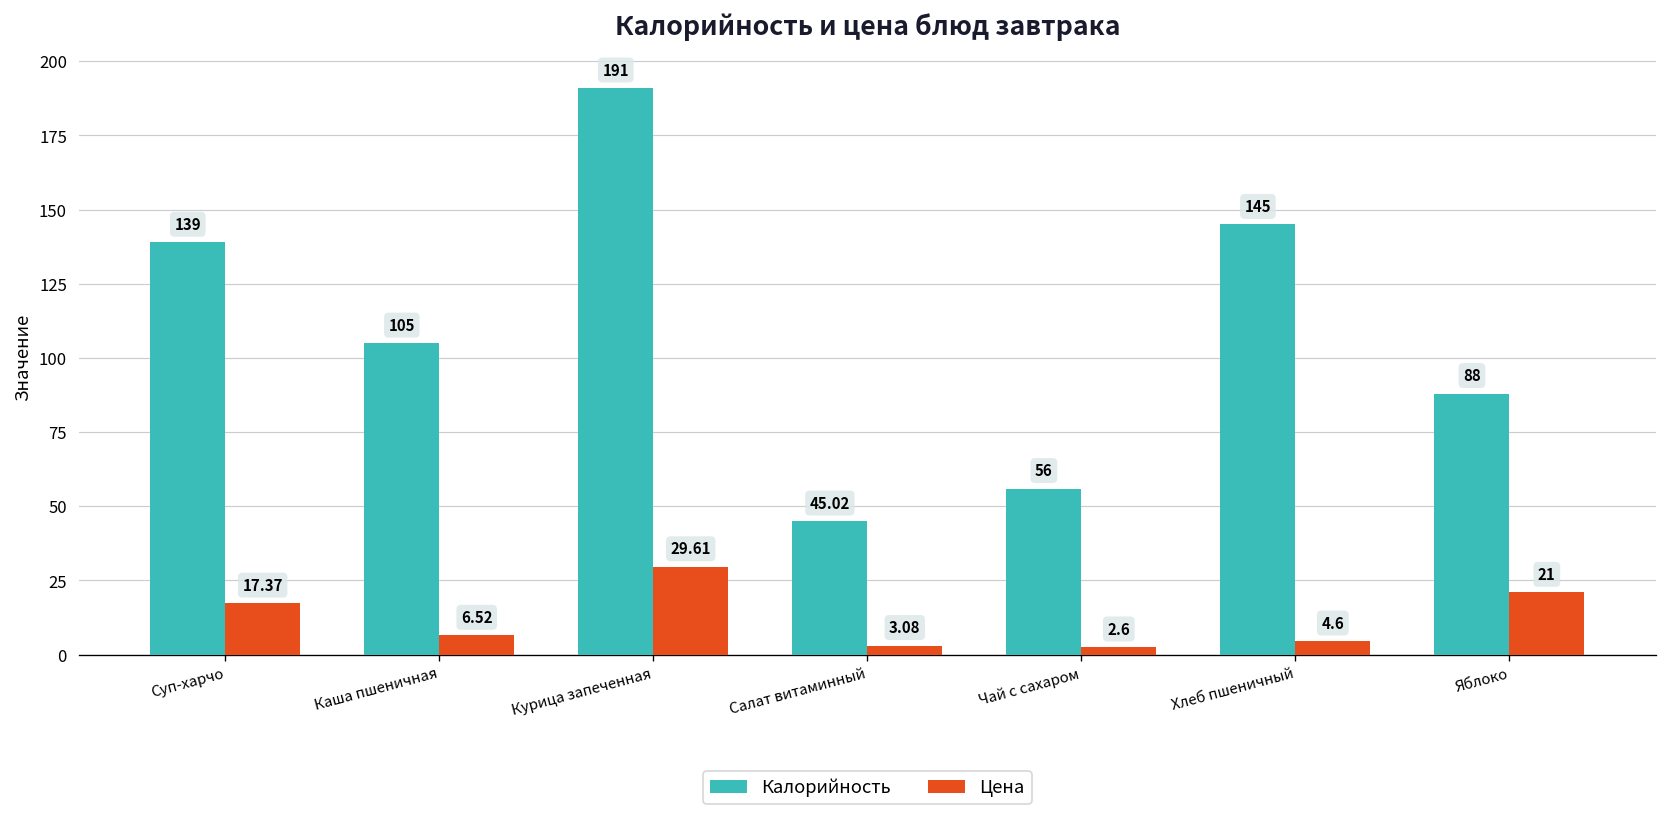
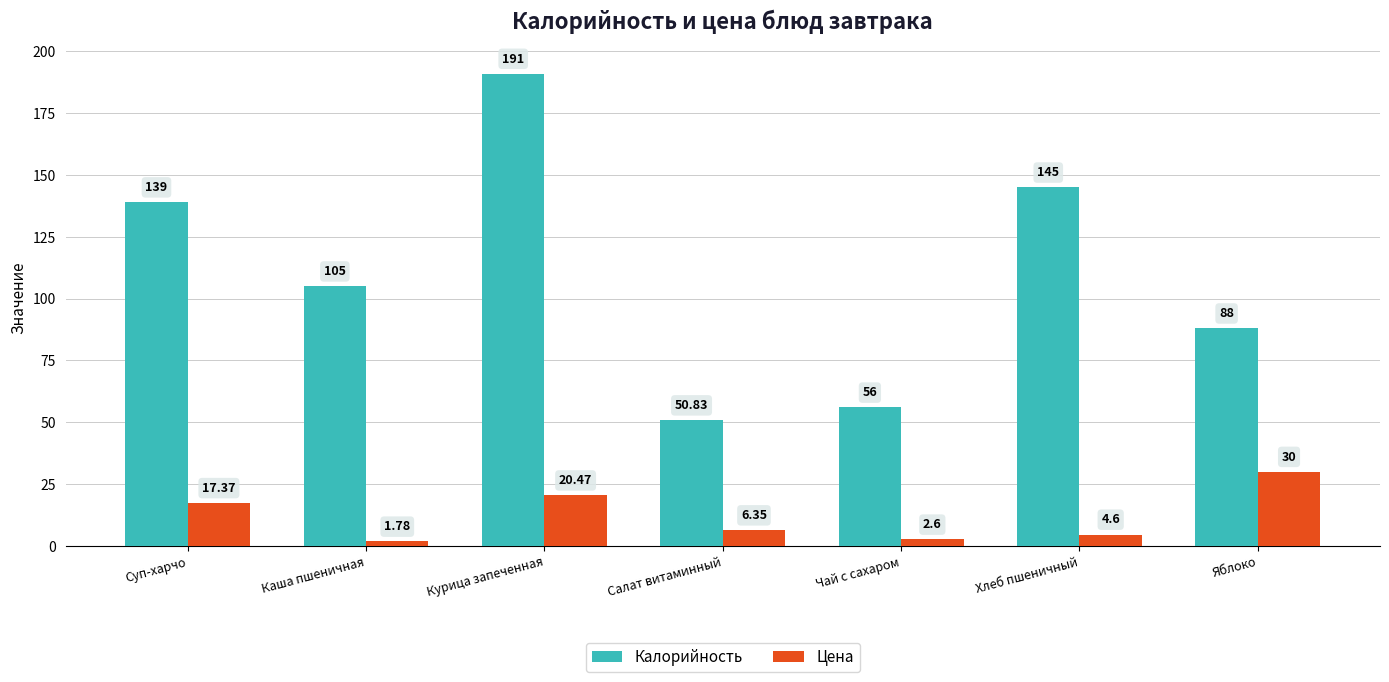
  {
    "Калорийность": {
-     "Салат витаминный": 45.02
+     "Салат витаминный": 50.83
    },
    "Цена": {
-     "Каша пшеничная": 6.52,
-     "Курица запеченная": 29.61,
-     "Салат витаминный": 3.08,
-     "Яблоко": 21
+     "Каша пшеничная": 1.78,
+     "Курица запеченная": 20.47,
+     "Салат витаминный": 6.35,
+     "Яблоко": 30
    }
  }
